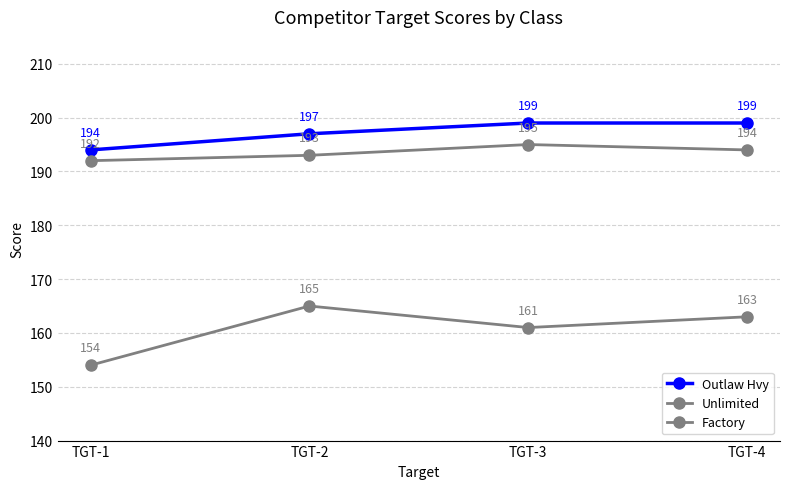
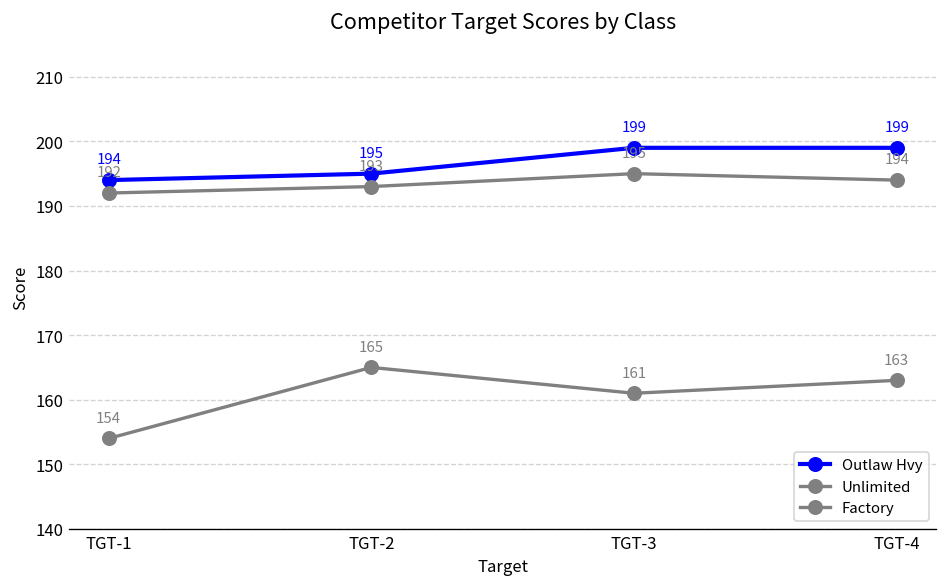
  {
    "Outlaw Hvy": {
-     "TGT-2": 197,
+     "TGT-2": 195,
      "TGT-3": 199,
      "TGT-4": 199
    }
  }
